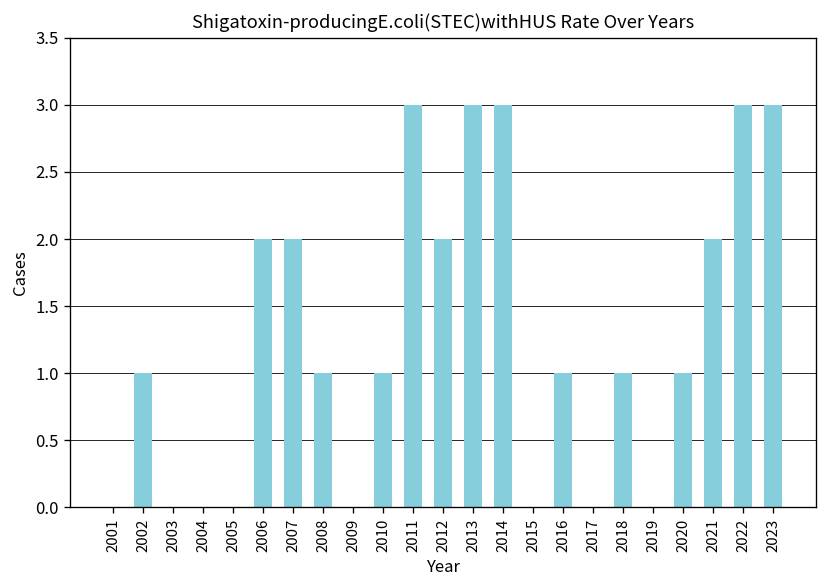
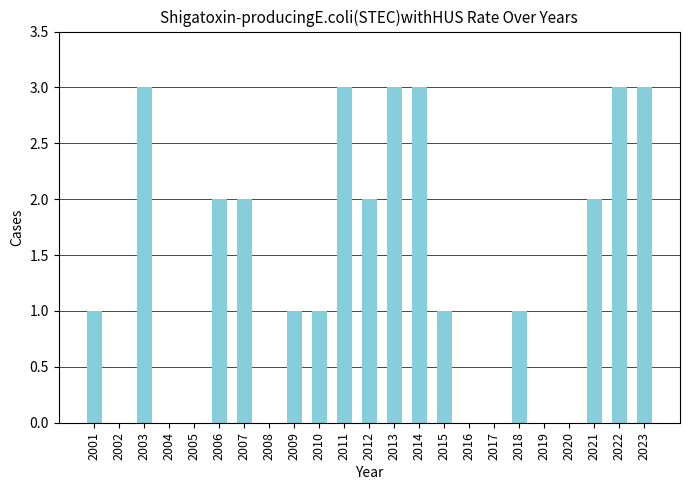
  {
-   "2001": 0,
-   "2002": 1,
-   "2003": 0,
+   "2001": 1,
+   "2002": 0,
+   "2003": 3,
    "2004": 0,
    "2005": 0,
    "2006": 2,
    "2007": 2,
-   "2008": 1,
-   "2009": 0,
+   "2008": 0,
+   "2009": 1,
    "2010": 1,
    "2011": 3,
    "2012": 2,
    "2013": 3,
    "2014": 3,
-   "2015": 0,
-   "2016": 1,
+   "2015": 1,
+   "2016": 0,
    "2017": 0,
    "2018": 1,
    "2019": 0,
-   "2020": 1,
+   "2020": 0,
    "2021": 2,
    "2022": 3,
    "2023": 3
  }
